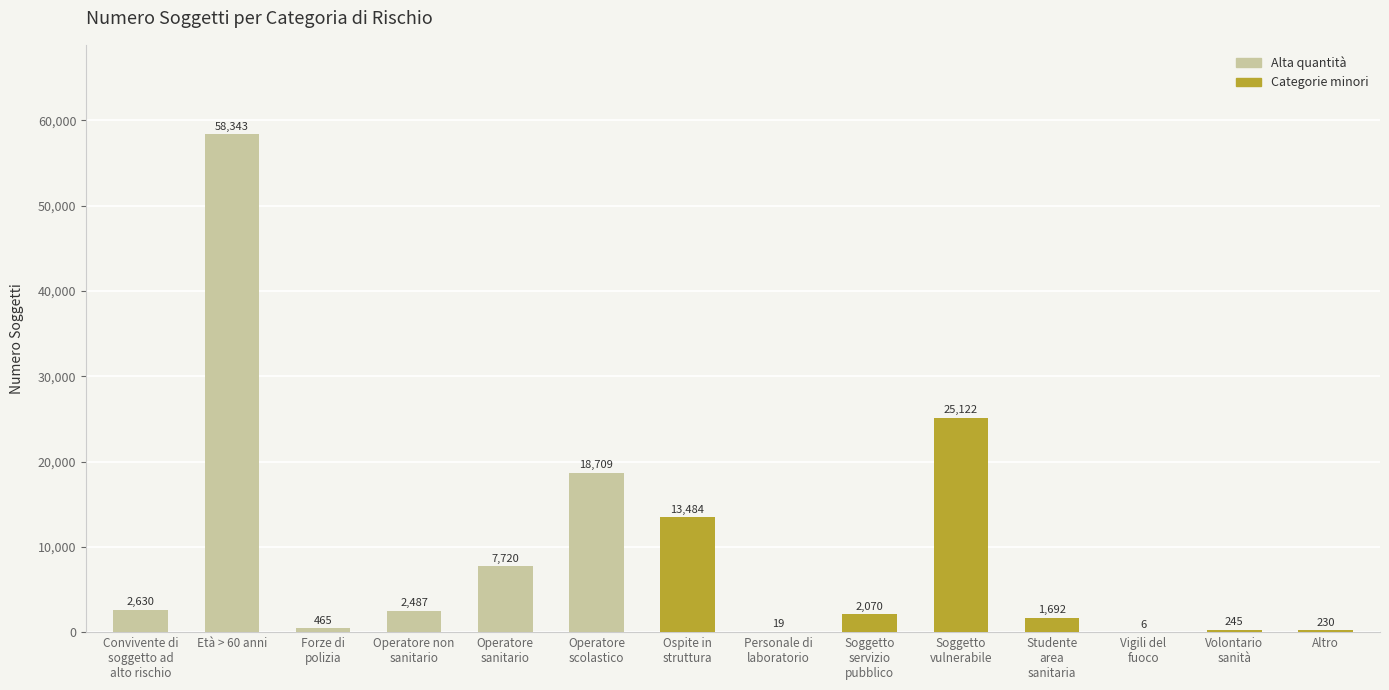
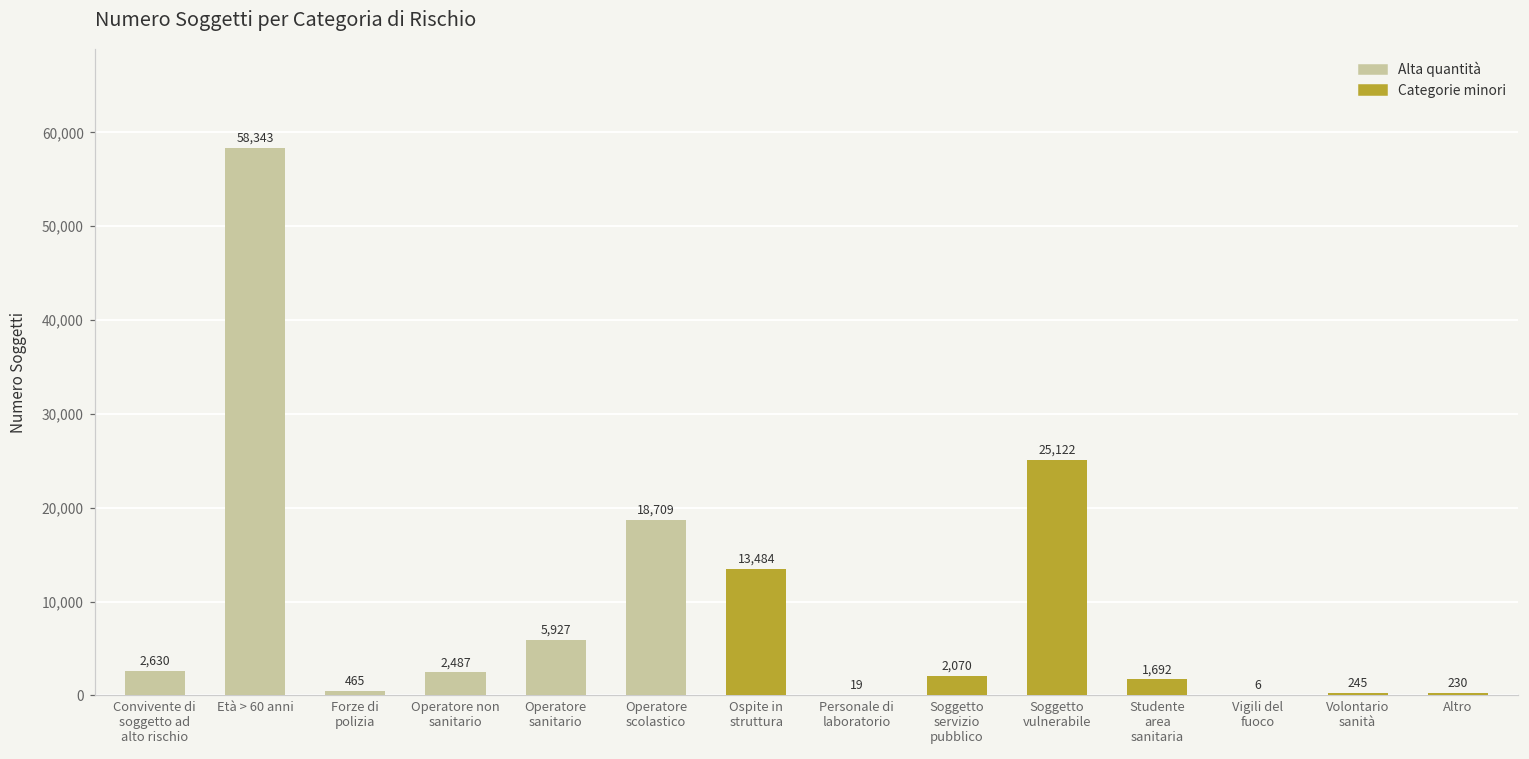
  {
    "Convivente di soggetto ad alto rischio": "2,630",
    "Età > 60 anni": "58,343",
    "Forze di polizia": "465",
    "Operatore non sanitario": "2,487",
-   "Operatore sanitario": "7,720",
+   "Operatore sanitario": "5,927",
    "Operatore scolastico": "18,709",
    "Ospite in struttura": "13,484",
    "Personale di laboratorio": "19",
    "Soggetto servizio pubblico": "2,070",
    "Soggetto vulnerabile": "25,122",
    "Studente area sanitaria": "1,692",
    "Vigili del fuoco": "6",
    "Volontario sanità": "245",
    "Altro": "230"
  }
